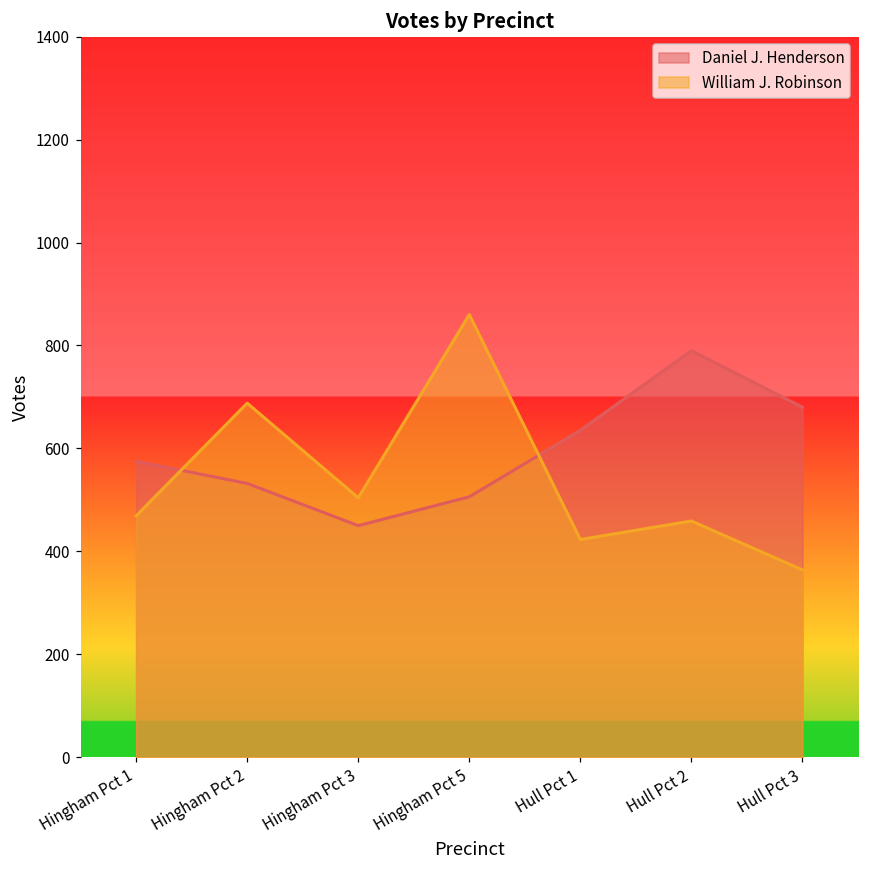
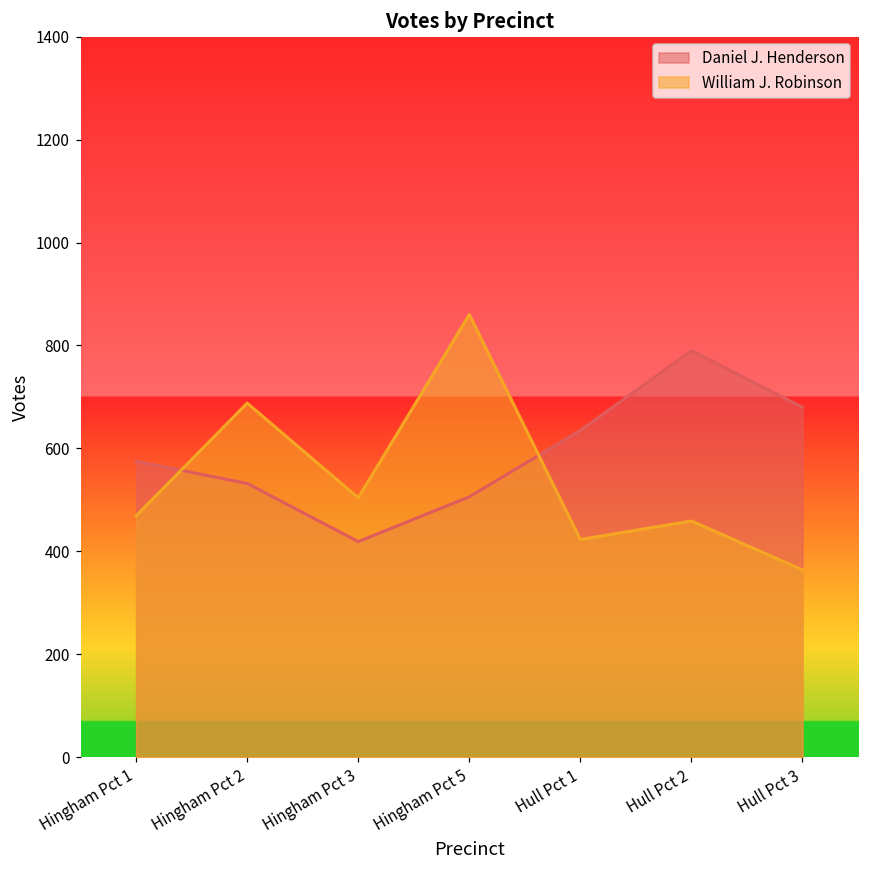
  {
    "Daniel J. Henderson": {
      "Hingham Pct 1": 580,
      "Hingham Pct 2": 530,
-     "Hingham Pct 3": 450,
+     "Hingham Pct 3": 420,
      "Hingham Pct 5": 510,
      "Hull Pct 1": 640,
      "Hull Pct 2": 790,
      "Hull Pct 3": 680
    },
    "William J. Robinson": {
      "Hingham Pct 1": 470,
      "Hingham Pct 2": 690,
      "Hingham Pct 3": 500,
      "Hingham Pct 5": 860,
      "Hull Pct 1": 420,
      "Hull Pct 2": 460,
      "Hull Pct 3": 360
    }
  }
